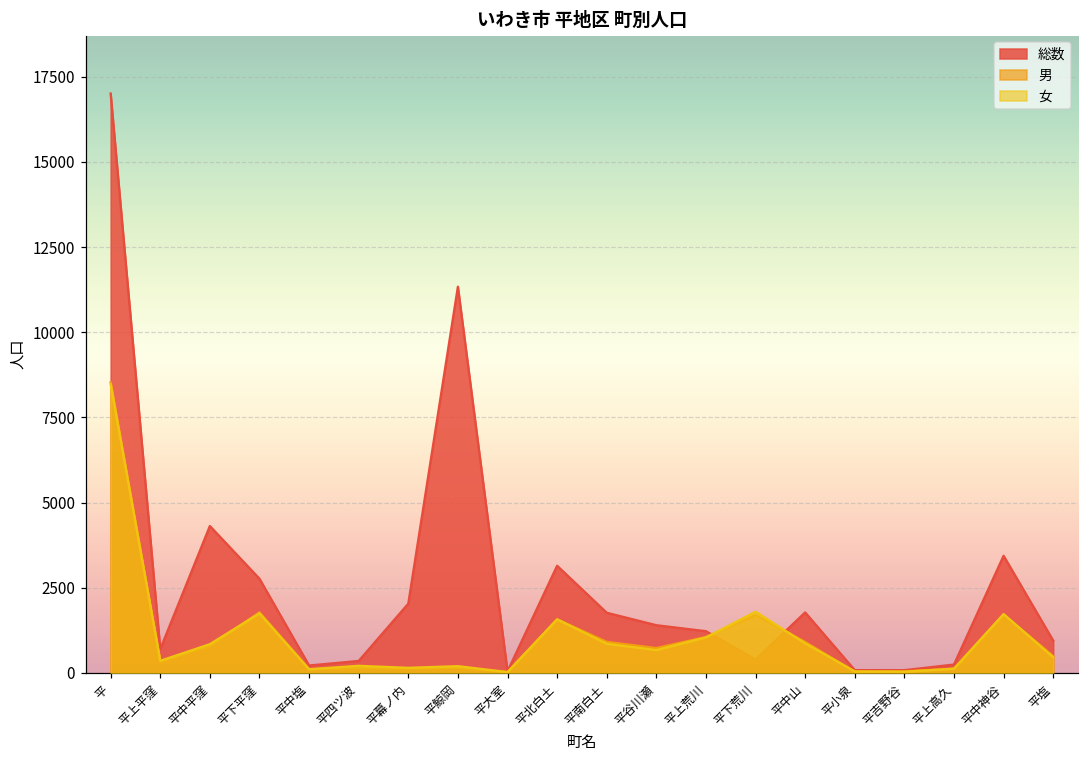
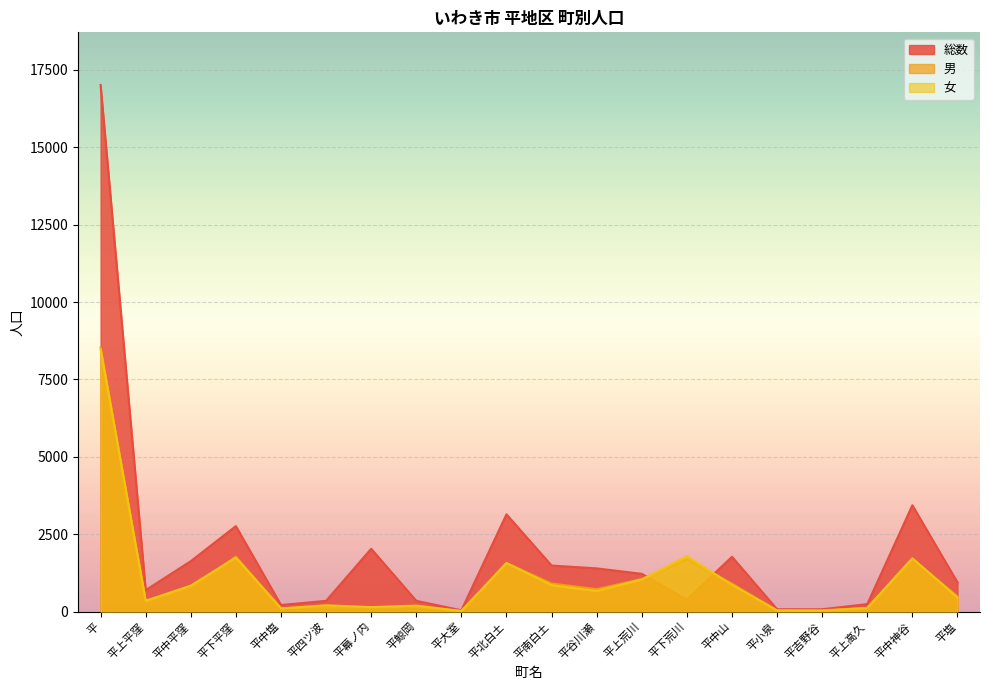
  {
    "総数": {
      "平": 17000,
      "平上平窪": 700,
-     "平中平窪": 4300,
+     "平中平窪": 1600,
      "平下平窪": 2800,
      "平中塩": 200,
      "平四ツ波": 400,
      "平幕ノ内": 2000,
-     "平鯨岡": 11300,
+     "平鯨岡": 400,
      "平北白土": 3100,
-     "平南白土": 1800,
+     "平南白土": 1500,
      "平谷川瀬": 1400,
      "平上荒川": 1200,
      "平下荒川": 400,
      "平中山": 1800,
      "平上高久": 200,
      "平中神谷": 3400,
      "平塩": 900
    }
  }
